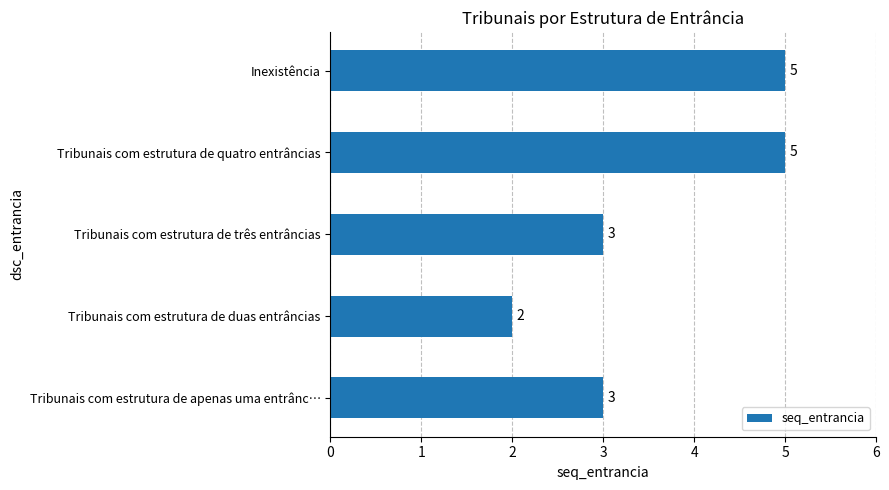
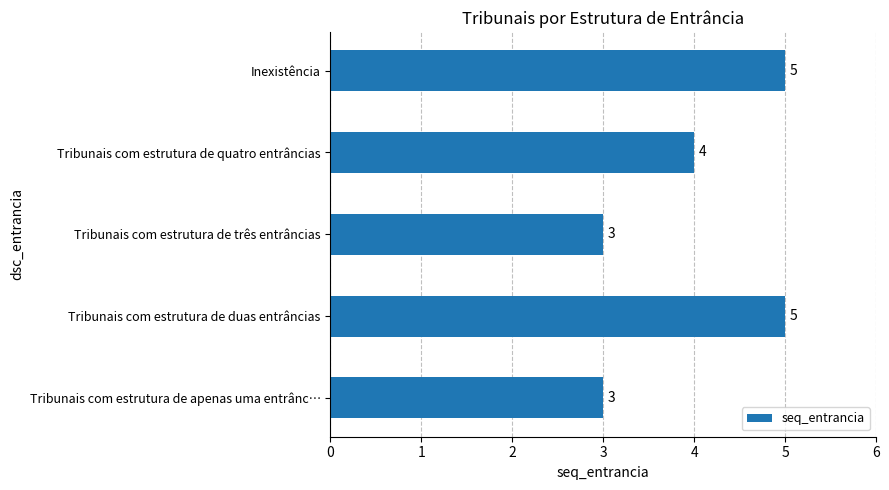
  {
    "Inexistência": 5,
-   "Tribunais com estrutura de quatro entrâncias": 5,
+   "Tribunais com estrutura de quatro entrâncias": 4,
    "Tribunais com estrutura de três entrâncias": 3,
-   "Tribunais com estrutura de duas entrâncias": 2,
+   "Tribunais com estrutura de duas entrâncias": 5,
    "Tribunais com estrutura de apenas uma entrânc…": 3
  }
